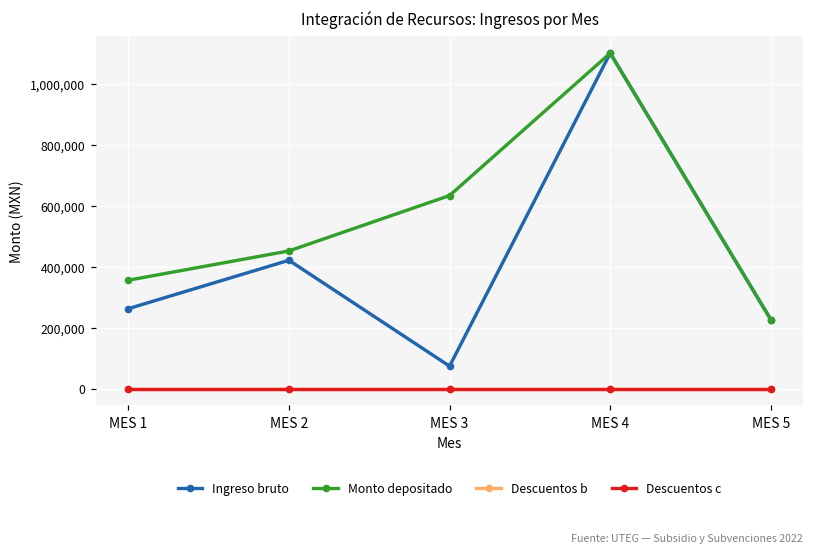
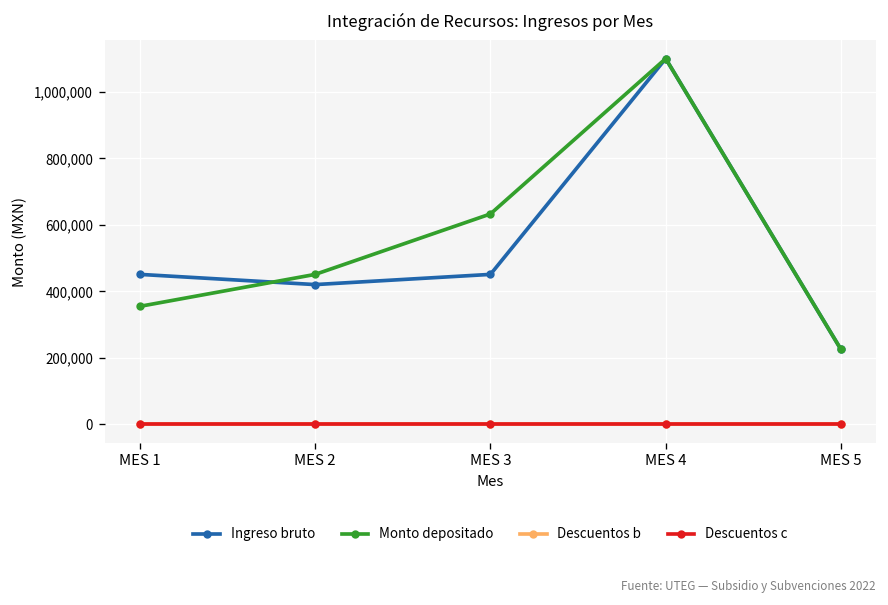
  {
    "Ingreso bruto": {
-     "MES 1": "260,000",
+     "MES 1": "450,000",
      "MES 2": "420,000",
-     "MES 3": "70,000"
+     "MES 3": "450,000"
    },
    "Monto depositado": {
      "MES 1": "360,000",
      "MES 2": "450,000",
      "MES 3": "630,000"
    },
    "Descuentos c": {
      "MES 1": "0",
      "MES 2": "0",
      "MES 3": "0",
      "MES 4": "0",
      "MES 5": "0"
    }
  }
